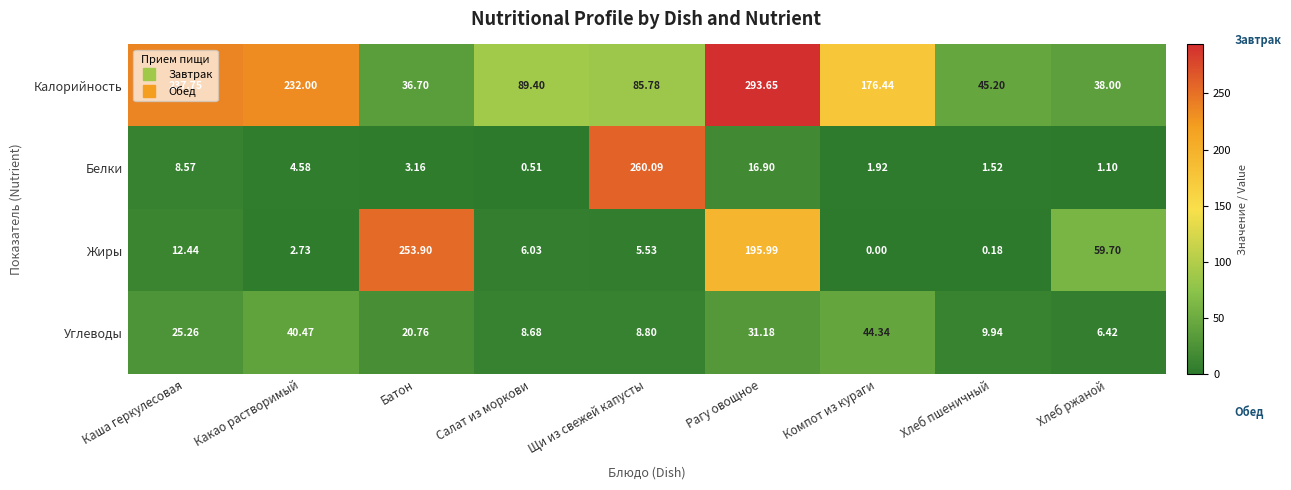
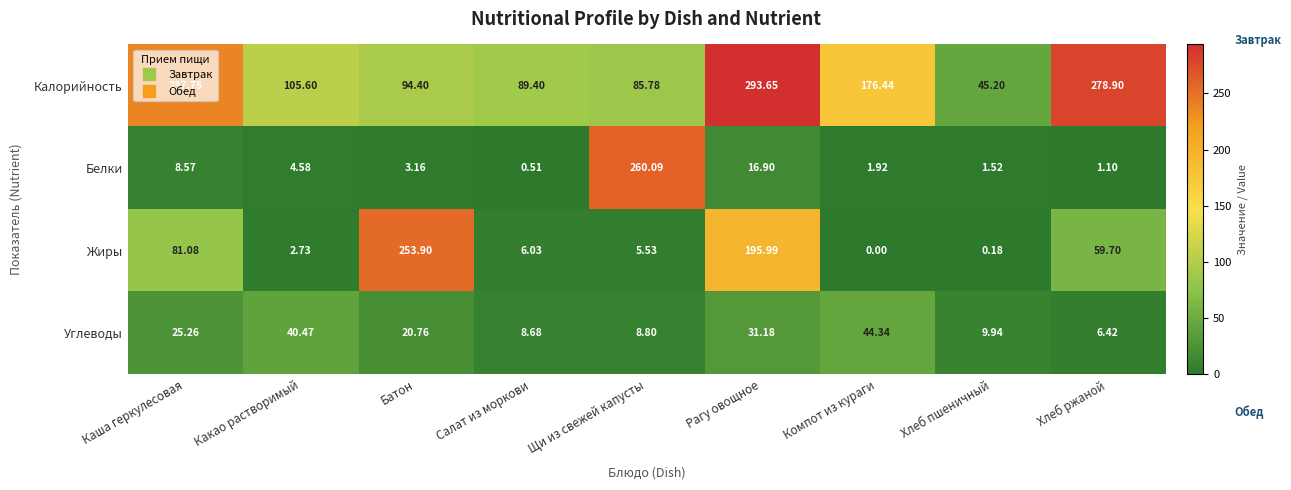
  {
    "Калорийность": {
-     "Какао растворимый": 232.00,
-     "Батон": 36.70,
+     "Какао растворимый": 105.60,
+     "Батон": 94.40,
      "Салат из моркови": 89.40,
      "Щи из свежей капусты": 85.78,
      "Рагу овощное": 293.65,
      "Компот из кураги": 176.44,
      "Хлеб пшеничный": 45.20,
-     "Хлеб ржаной": 38.00
+     "Хлеб ржаной": 278.90
    },
    "Белки": {
      "Каша геркулесовая": 8.57,
      "Какао растворимый": 4.58,
      "Батон": 3.16,
      "Салат из моркови": 0.51,
      "Щи из свежей капусты": 260.09,
      "Рагу овощное": 16.90,
      "Компот из кураги": 1.92,
      "Хлеб пшеничный": 1.52,
      "Хлеб ржаной": 1.10
    },
    "Жиры": {
-     "Каша геркулесовая": 12.44,
+     "Каша геркулесовая": 81.08,
      "Какао растворимый": 2.73,
      "Батон": 253.90,
      "Салат из моркови": 6.03,
      "Щи из свежей капусты": 5.53,
      "Рагу овощное": 195.99,
      "Компот из кураги": 0.00,
      "Хлеб пшеничный": 0.18,
      "Хлеб ржаной": 59.70
    },
    "Углеводы": {
      "Каша геркулесовая": 25.26,
      "Какао растворимый": 40.47,
      "Батон": 20.76,
      "Салат из моркови": 8.68,
      "Щи из свежей капусты": 8.80,
      "Рагу овощное": 31.18,
      "Компот из кураги": 44.34,
      "Хлеб пшеничный": 9.94,
      "Хлеб ржаной": 6.42
    }
  }
